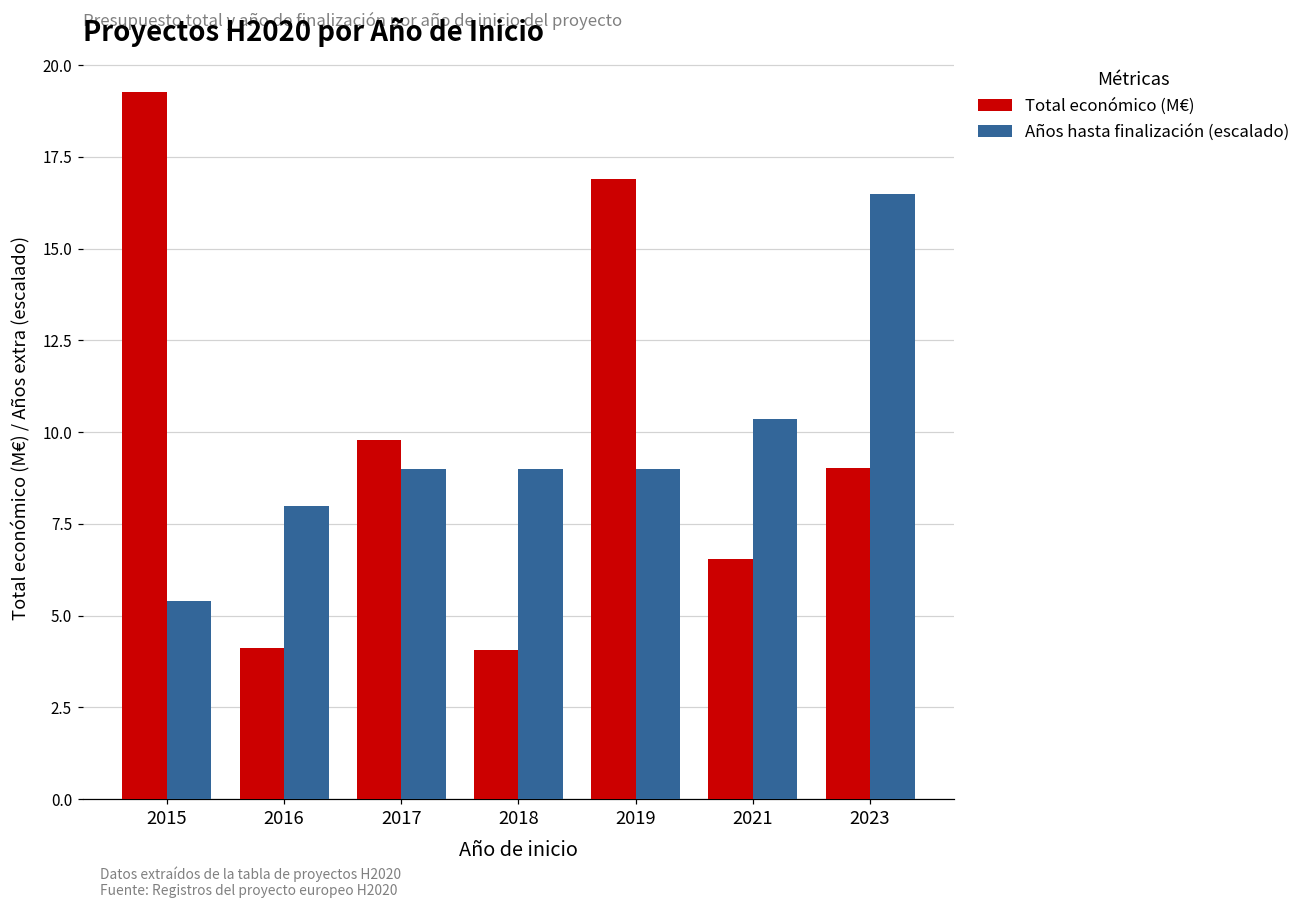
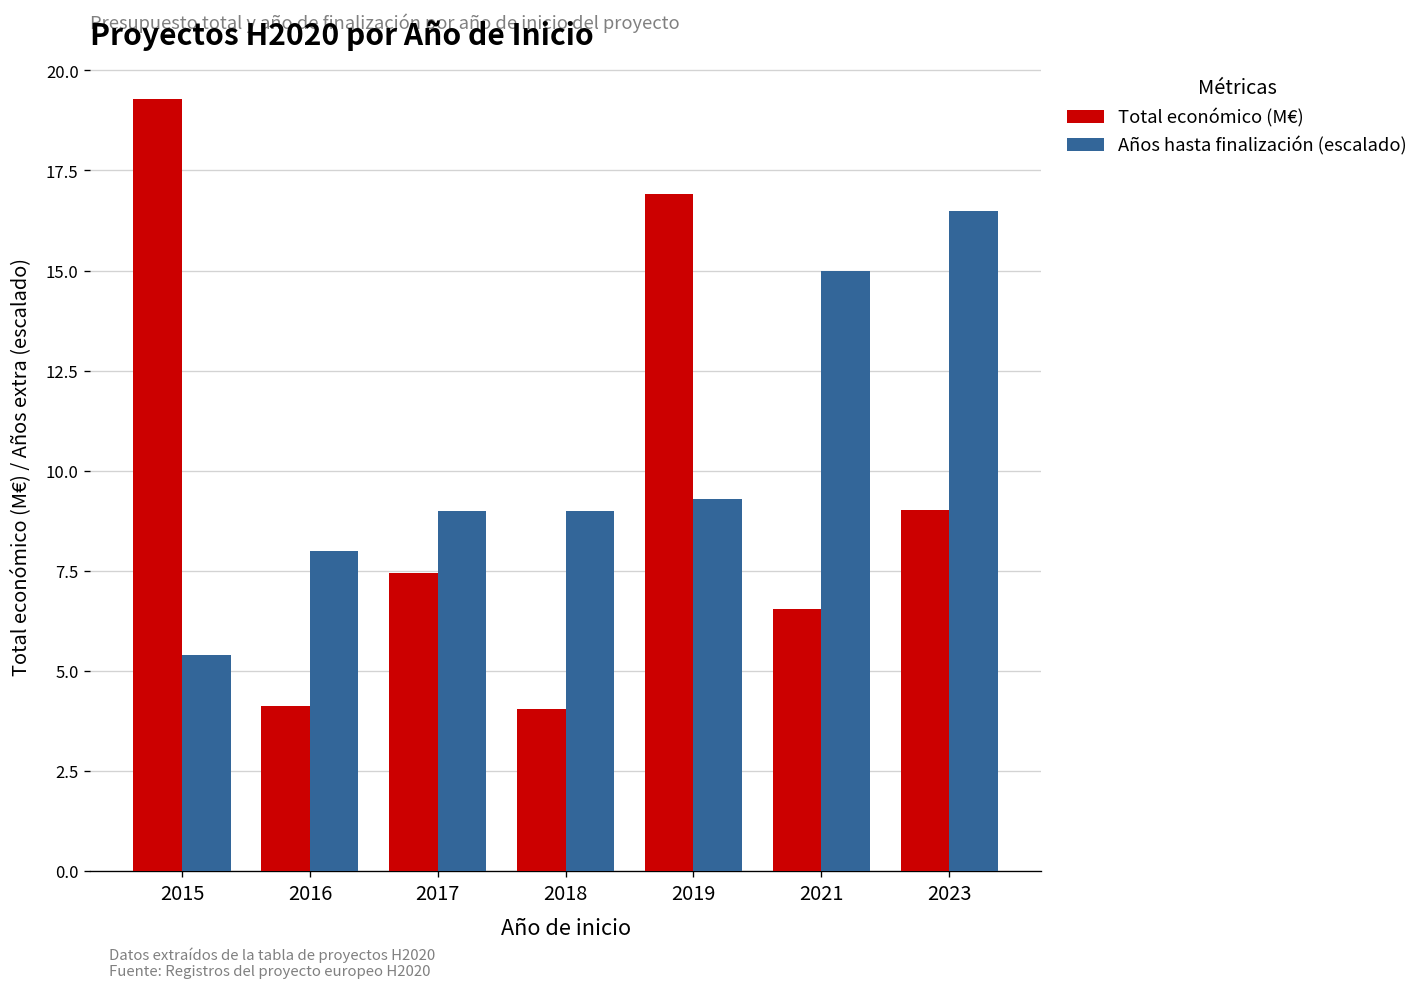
  {
    "Total económico (M€)": {
      "2015": 19.3,
      "2016": 4.1,
-     "2017": 9.8,
+     "2017": 7.4,
      "2018": 4.1,
      "2019": 16.9,
      "2021": 6.5,
      "2023": 9.0
    },
    "Años hasta finalización (escalado)": {
      "2015": 5.4,
      "2016": 8.0,
      "2017": 9.0,
      "2018": 9.0,
-     "2019": 9.0,
-     "2021": 10.4,
+     "2019": 9.3,
+     "2021": 15.0,
      "2023": 16.5
    }
  }
